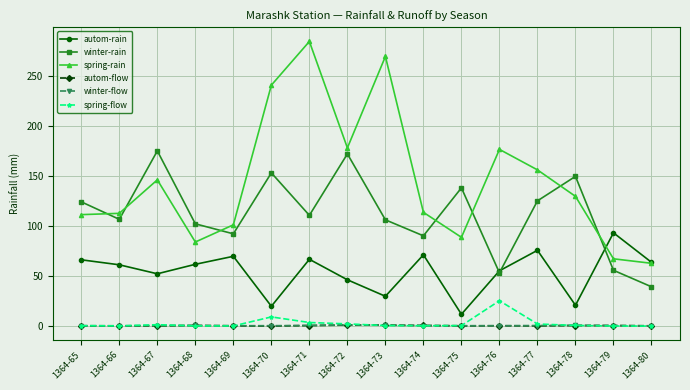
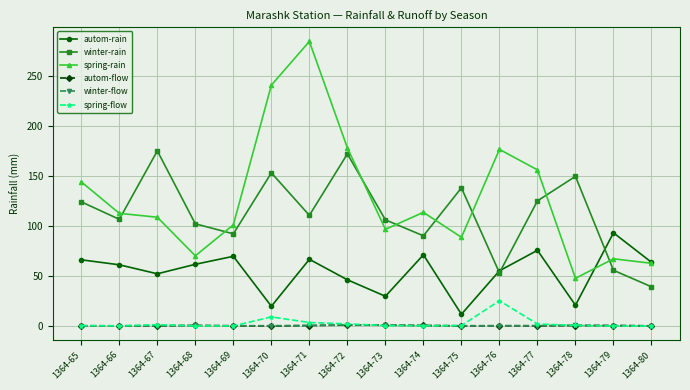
  {
    "spring-rain": {
-     "1364-65": 110,
+     "1364-65": 140,
      "1364-66": 110,
-     "1364-67": 150,
-     "1364-68": 80,
+     "1364-67": 110,
+     "1364-68": 70,
      "1364-69": 100,
      "1364-70": 240,
      "1364-71": 290,
      "1364-72": 180,
-     "1364-73": 270,
+     "1364-73": 100,
      "1364-74": 110,
      "1364-75": 90,
      "1364-76": 180,
      "1364-77": 160,
-     "1364-78": 130,
+     "1364-78": 50,
      "1364-79": 70
    },
    "spring-flow": {
      "1364-70": 10,
      "1364-71": 0,
      "1364-76": 30
    }
  }
